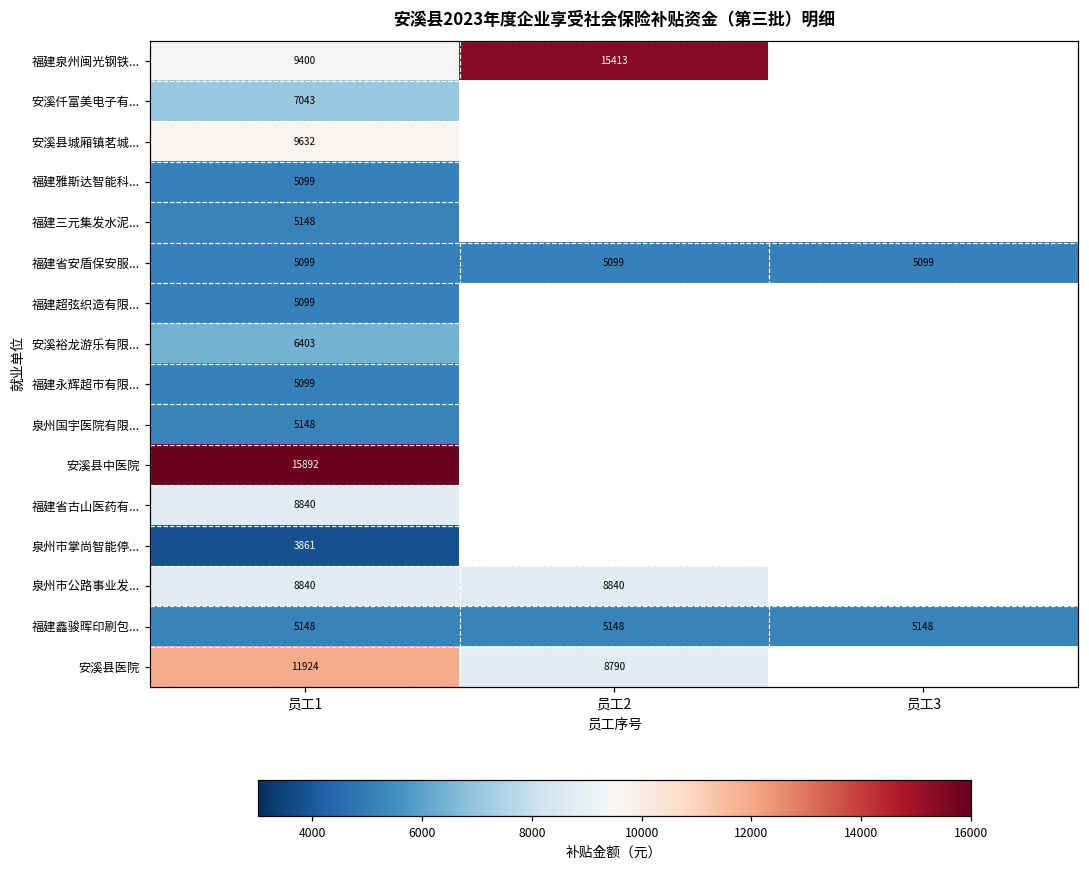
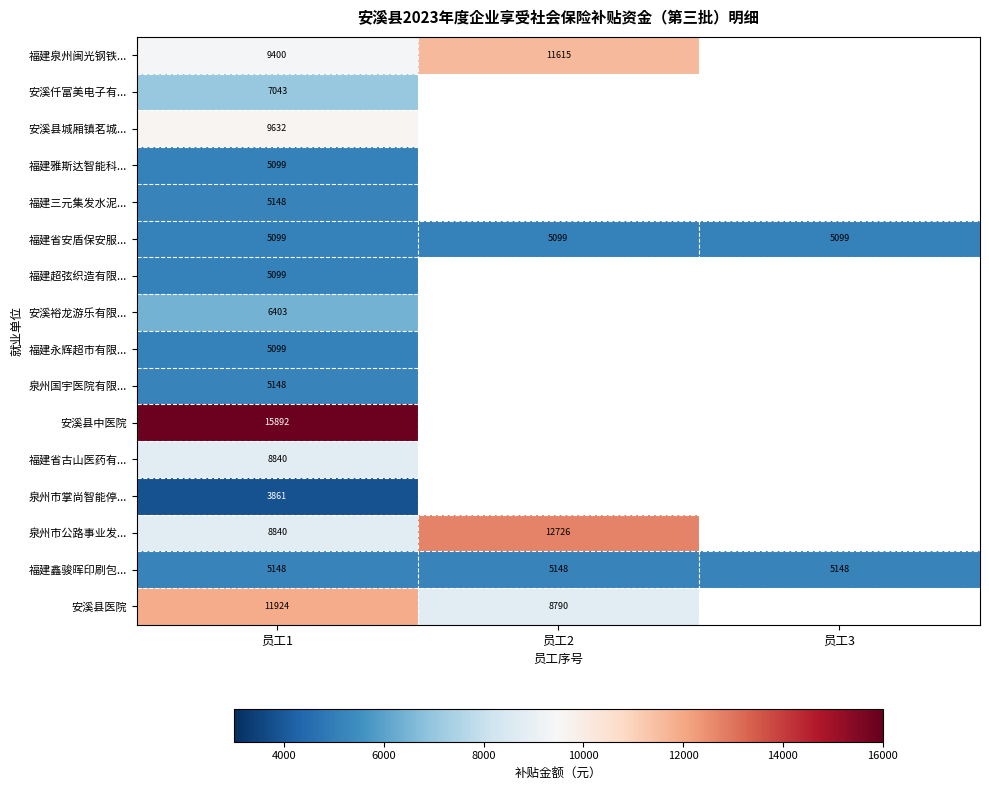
  {
    "福建泉州闽光钢铁...": {
      "员工1": 9400,
-     "员工2": 15413
+     "员工2": 11615
    },
    "安溪仟富美电子有...": {
      "员工1": 7043
    },
    "安溪县城厢镇茗城...": {
      "员工1": 9632
    },
    "福建雅斯达智能科...": {
      "员工1": 5099
    },
    "福建三元集发水泥...": {
      "员工1": 5148
    },
    "福建省安盾保安服...": {
      "员工1": 5099,
      "员工2": 5099,
      "员工3": 5099
    },
    "福建超弦织造有限...": {
      "员工1": 5099
    },
    "安溪裕龙游乐有限...": {
      "员工1": 6403
    },
    "福建永辉超市有限...": {
      "员工1": 5099
    },
    "泉州国宇医院有限...": {
      "员工1": 5148
    },
    "安溪县中医院": {
      "员工1": 15892
    },
    "福建省古山医药有...": {
      "员工1": 8840
    },
    "泉州市掌尚智能停...": {
      "员工1": 3861
    },
    "泉州市公路事业发...": {
      "员工1": 8840,
-     "员工2": 8840
+     "员工2": 12726
    },
    "福建鑫骏晖印刷包...": {
      "员工1": 5148,
      "员工2": 5148,
      "员工3": 5148
    },
    "安溪县医院": {
      "员工1": 11924,
      "员工2": 8790
    }
  }
